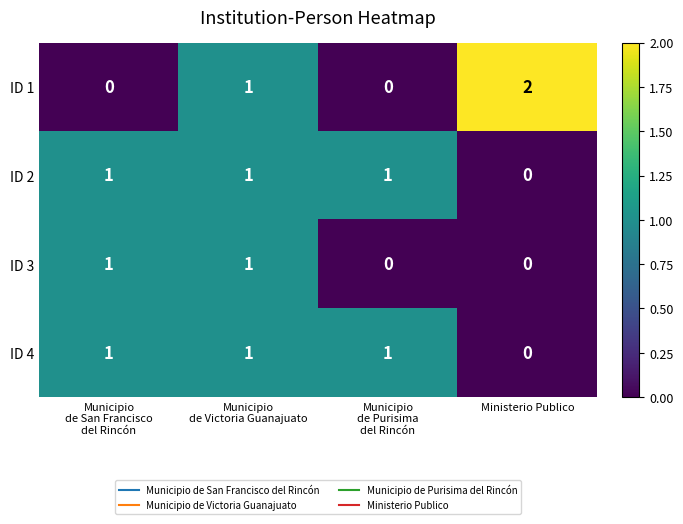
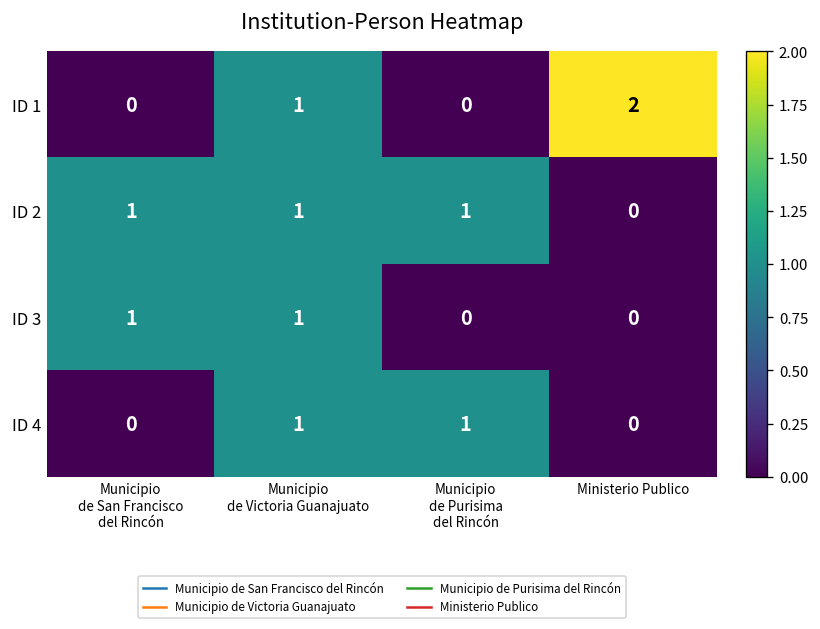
  {
    "ID 1": {
      "Municipio de San Francisco del Rincón": 0,
      "Municipio de Victoria Guanajuato": 1,
      "Municipio de Purisima del Rincón": 0,
      "Ministerio Publico": 2
    },
    "ID 2": {
      "Municipio de San Francisco del Rincón": 1,
      "Municipio de Victoria Guanajuato": 1,
      "Municipio de Purisima del Rincón": 1,
      "Ministerio Publico": 0
    },
    "ID 3": {
      "Municipio de San Francisco del Rincón": 1,
      "Municipio de Victoria Guanajuato": 1,
      "Municipio de Purisima del Rincón": 0,
      "Ministerio Publico": 0
    },
    "ID 4": {
-     "Municipio de San Francisco del Rincón": 1,
+     "Municipio de San Francisco del Rincón": 0,
      "Municipio de Victoria Guanajuato": 1,
      "Municipio de Purisima del Rincón": 1,
      "Ministerio Publico": 0
    }
  }
